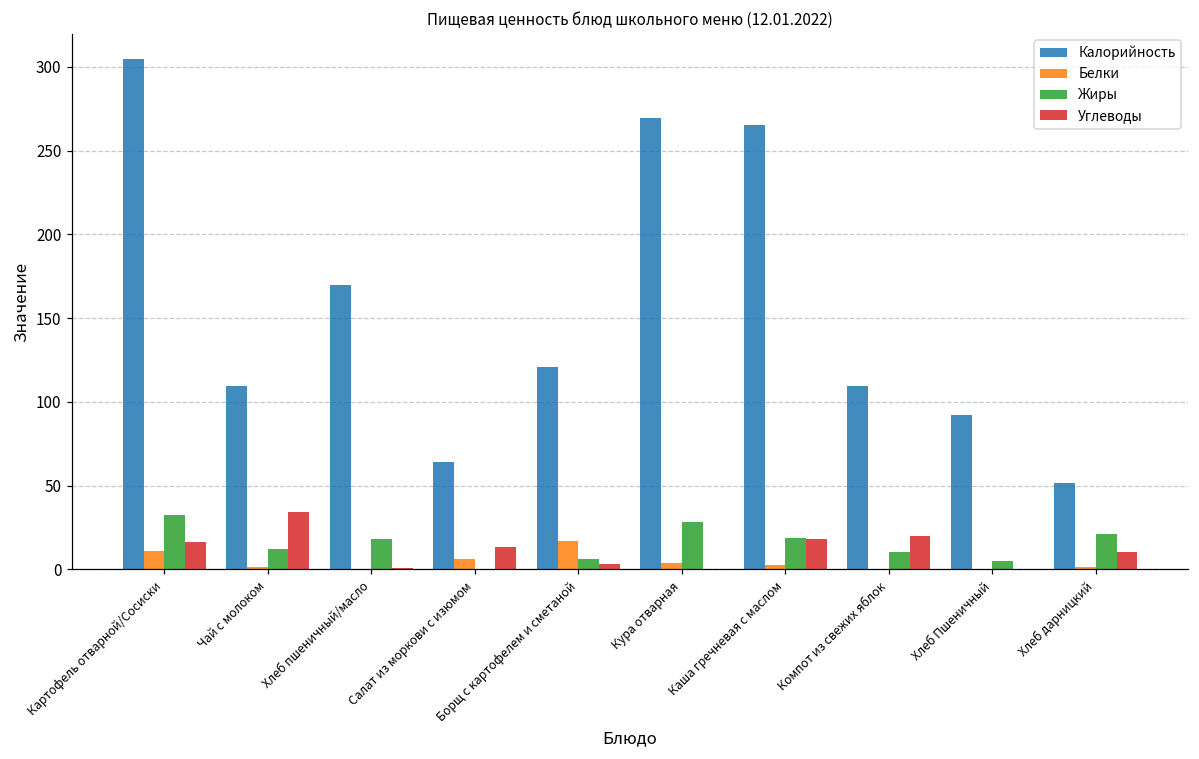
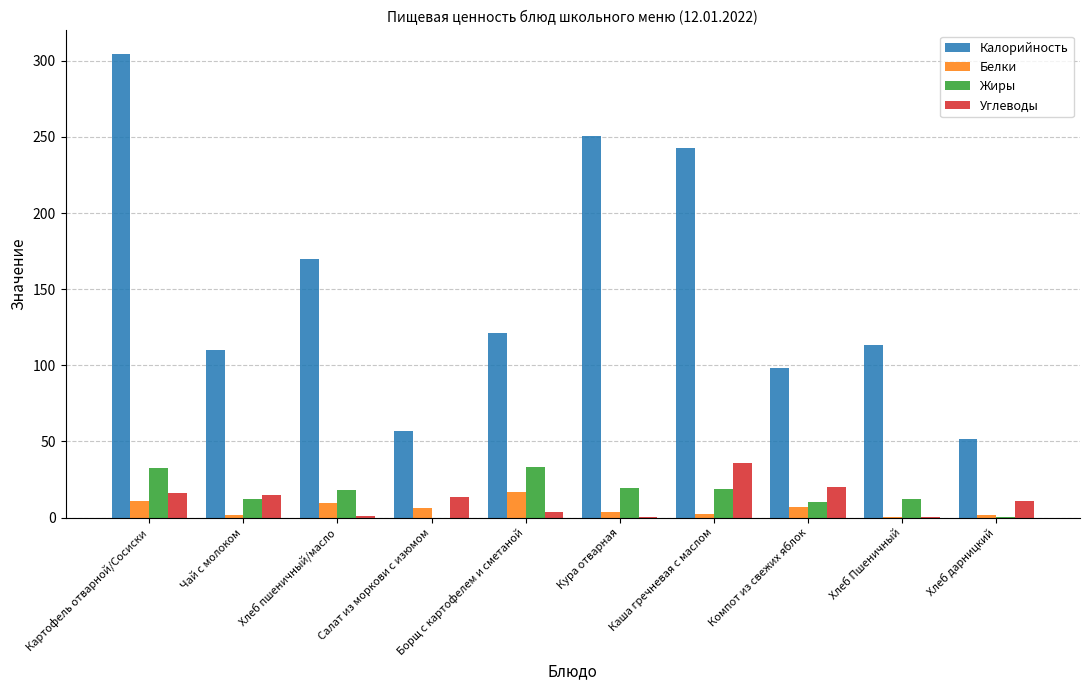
  {
    "Калорийность": {
      "Картофель отварной/Сосиски": 305,
      "Чай с молоком": 110,
      "Хлеб пшеничный/масло": 170,
-     "Салат из моркови с изюмом": 64,
+     "Салат из моркови с изюмом": 57,
      "Борщ с картофелем и сметаной": 121,
-     "Кура отварная": 270,
-     "Каша гречневая с маслом": 265,
-     "Компот из свежих яблок": 110,
-     "Хлеб Пшеничный": 92,
+     "Кура отварная": 251,
+     "Каша гречневая с маслом": 243,
+     "Компот из свежих яблок": 98,
+     "Хлеб Пшеничный": 113,
      "Хлеб дарницкий": 52
    },
    "Белки": {
      "Картофель отварной/Сосиски": 11,
-     "Хлеб пшеничный/масло": 0,
+     "Хлеб пшеничный/масло": 9,
      "Салат из моркови с изюмом": 6,
      "Борщ с картофелем и сметаной": 17,
      "Кура отварная": 4,
      "Каша гречневая с маслом": 3,
-     "Компот из свежих яблок": 0,
+     "Компот из свежих яблок": 7,
      "Хлеб дарницкий": 2
    },
    "Жиры": {
      "Картофель отварной/Сосиски": 33,
      "Чай с молоком": 12,
      "Хлеб пшеничный/масло": 18,
-     "Борщ с картофелем и сметаной": 6,
-     "Кура отварная": 28,
+     "Борщ с картофелем и сметаной": 33,
+     "Кура отварная": 19,
      "Каша гречневая с маслом": 19,
      "Компот из свежих яблок": 10,
-     "Хлеб Пшеничный": 5,
-     "Хлеб дарницкий": 21
+     "Хлеб Пшеничный": 12,
+     "Хлеб дарницкий": 0
    },
    "Углеводы": {
      "Картофель отварной/Сосиски": 16,
-     "Чай с молоком": 34,
+     "Чай с молоком": 15,
      "Салат из моркови с изюмом": 13,
      "Борщ с картофелем и сметаной": 4,
-     "Каша гречневая с маслом": 18,
+     "Каша гречневая с маслом": 36,
      "Компот из свежих яблок": 20,
      "Хлеб дарницкий": 11
    }
  }
